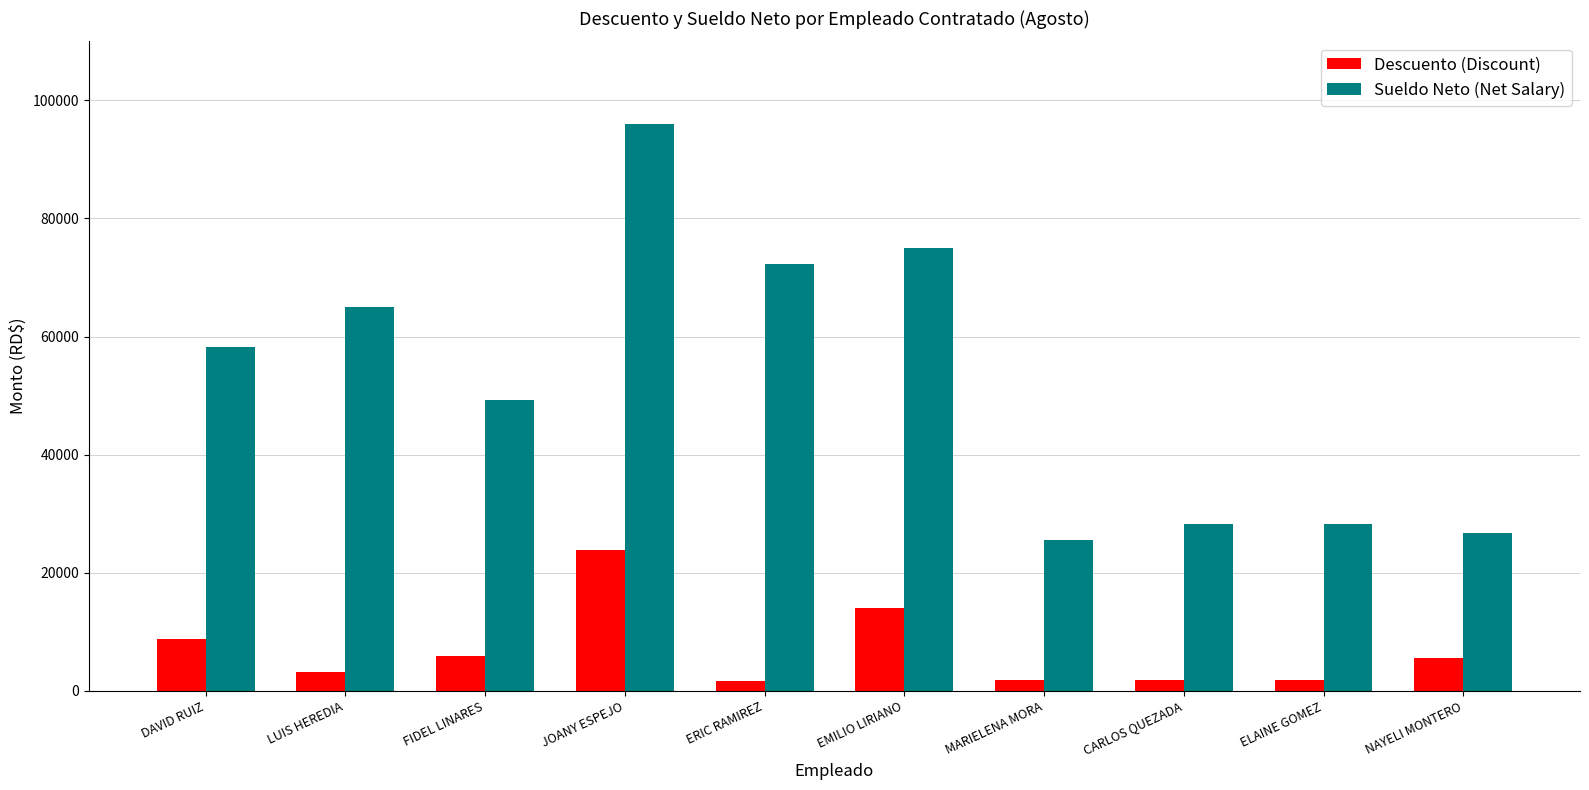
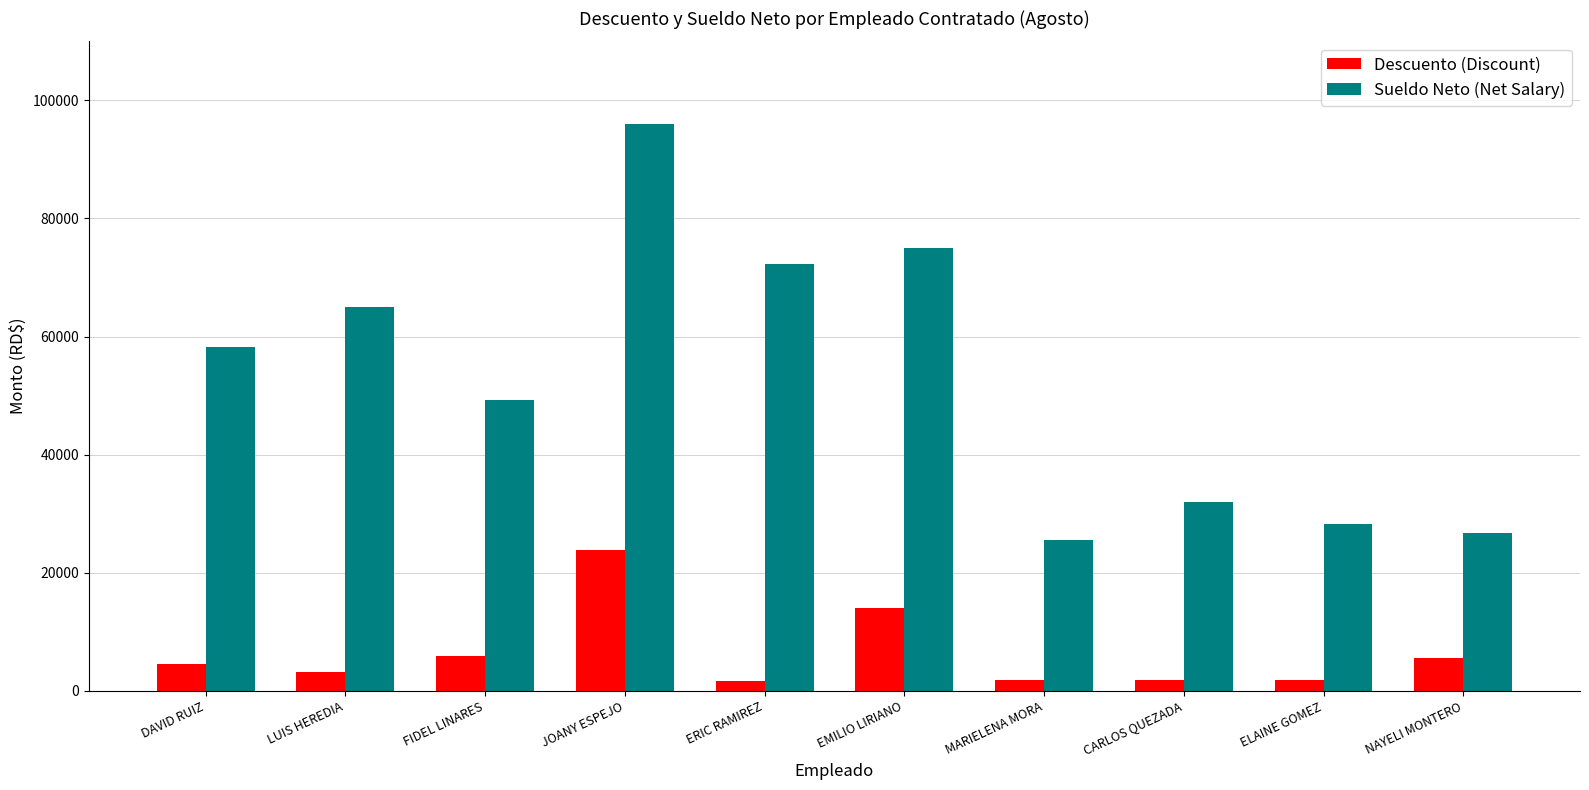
  {
    "Descuento (Discount)": {
-     "DAVID RUIZ": 9000,
+     "DAVID RUIZ": 5000,
      "LUIS HEREDIA": 3000,
      "FIDEL LINARES": 6000,
      "JOANY ESPEJO": 24000,
      "ERIC RAMIREZ": 2000,
      "EMILIO LIRIANO": 14000,
      "MARIELENA MORA": 2000,
      "CARLOS QUEZADA": 2000,
      "ELAINE GOMEZ": 2000,
      "NAYELI MONTERO": 6000
    },
    "Sueldo Neto (Net Salary)": {
      "DAVID RUIZ": 58000,
      "LUIS HEREDIA": 65000,
      "FIDEL LINARES": 49000,
      "JOANY ESPEJO": 96000,
      "ERIC RAMIREZ": 72000,
      "EMILIO LIRIANO": 75000,
      "MARIELENA MORA": 26000,
-     "CARLOS QUEZADA": 28000,
+     "CARLOS QUEZADA": 32000,
      "ELAINE GOMEZ": 28000,
      "NAYELI MONTERO": 27000
    }
  }
